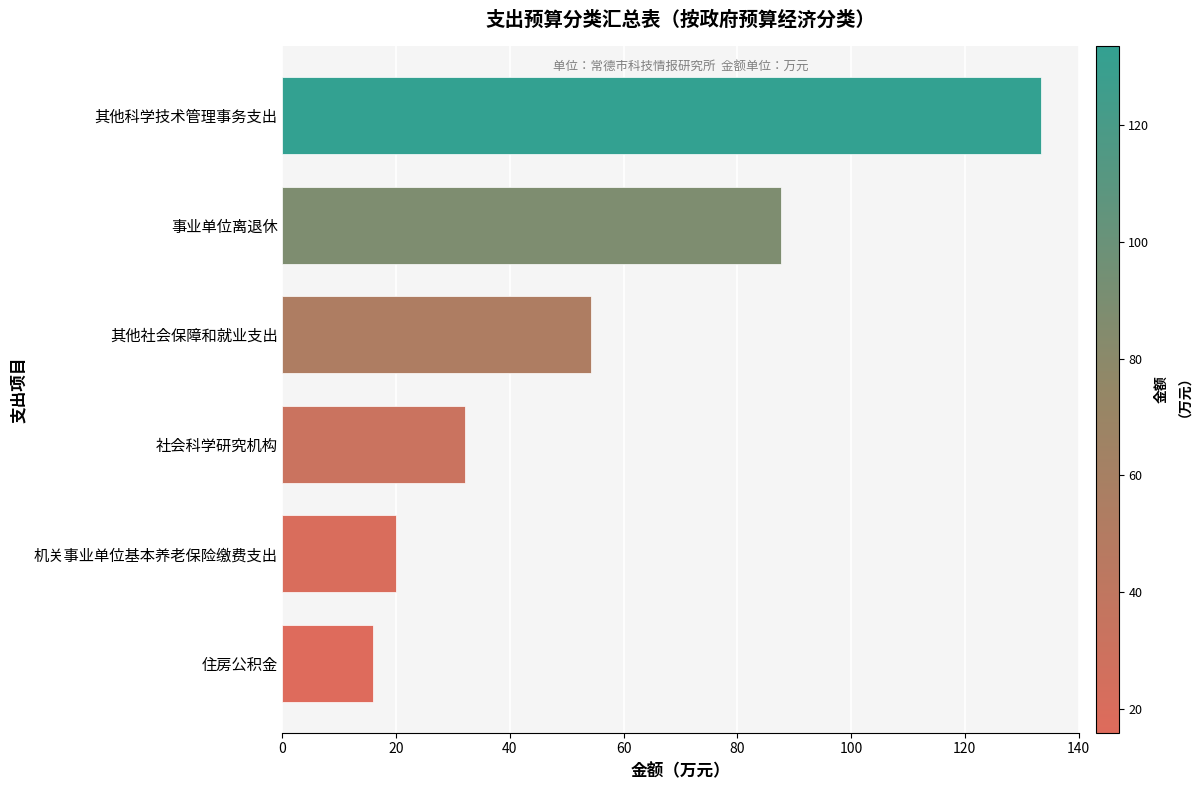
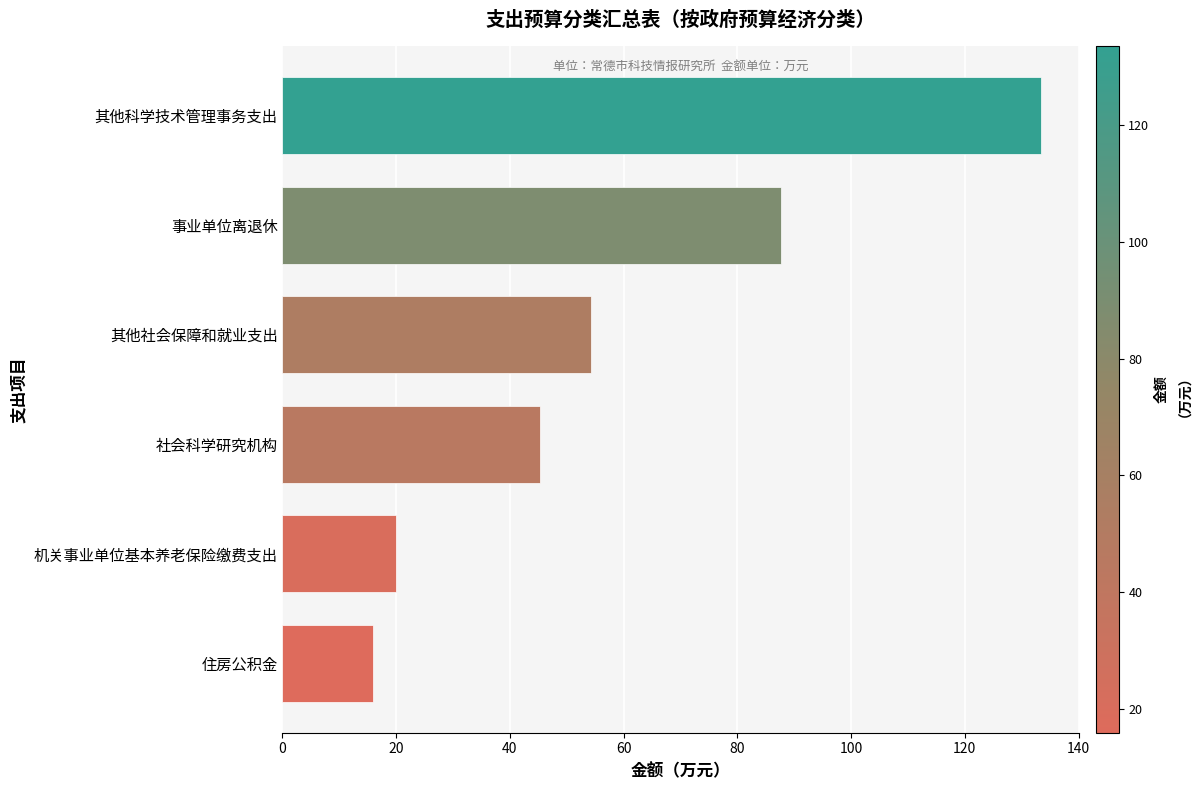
  {
    "其他科学技术管理事务支出": 133,
    "事业单位离退休": 88,
    "其他社会保障和就业支出": 54,
-   "社会科学研究机构": 32,
+   "社会科学研究机构": 45,
    "机关事业单位基本养老保险缴费支出": 20,
    "住房公积金": 16
  }
